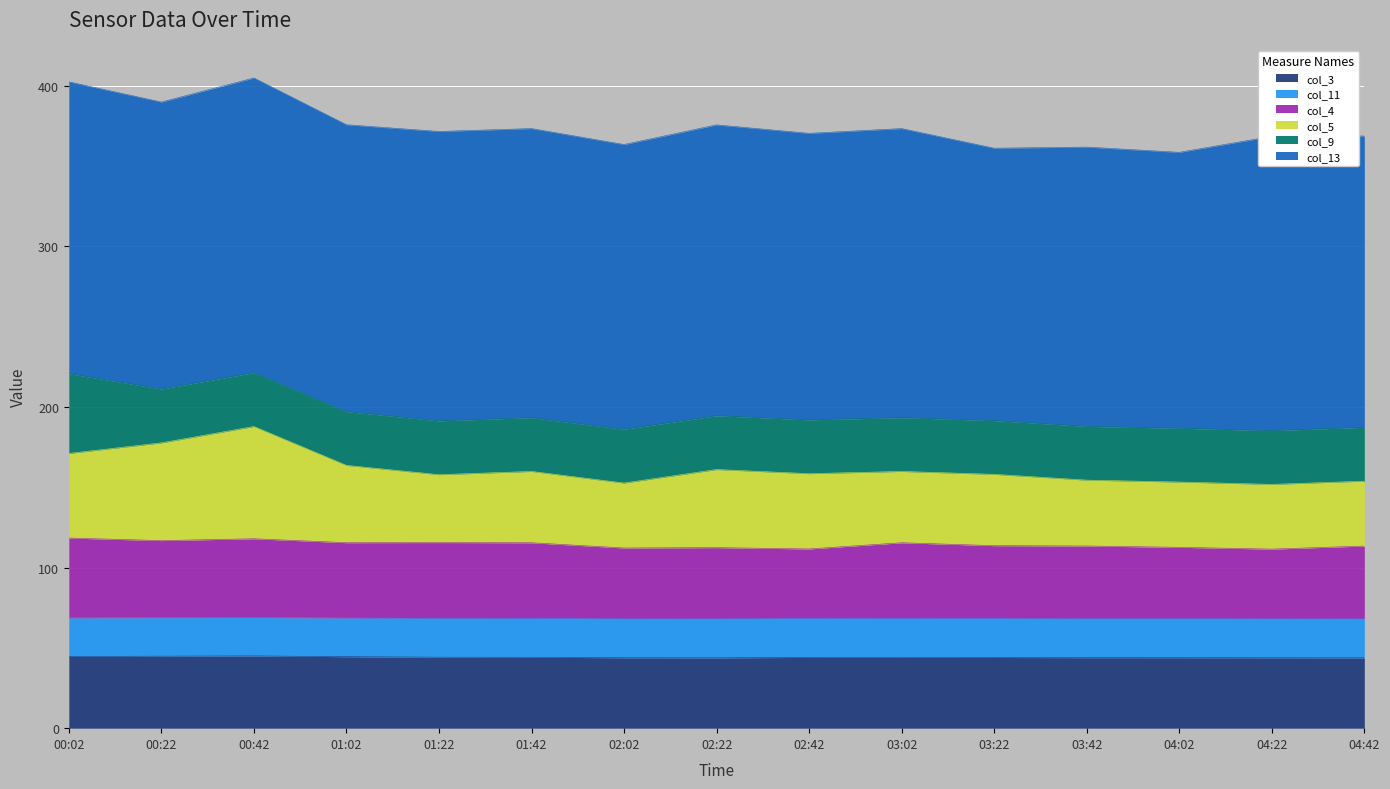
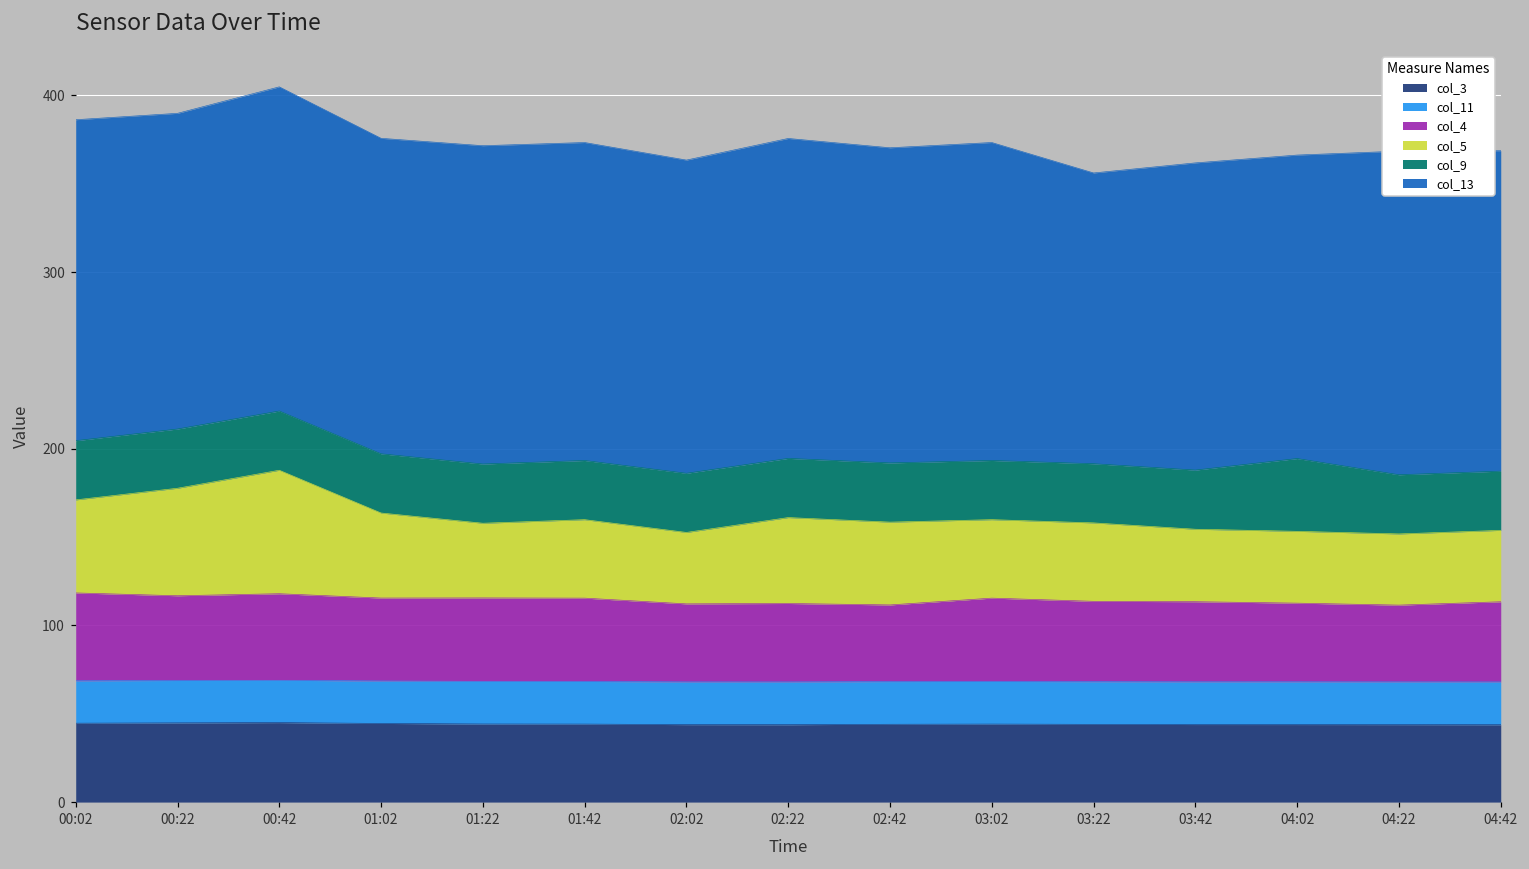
  {
    "col_3": {
      "00:02": 45,
      "00:22": 45,
      "00:42": 45,
      "01:02": 45,
      "01:22": 44,
      "01:42": 44,
      "02:02": 44,
      "02:22": 44,
      "02:42": 44,
      "03:02": 44,
      "03:22": 44,
      "03:42": 44,
      "04:02": 44,
      "04:22": 44,
      "04:42": 44
    },
    "col_11": {
      "00:02": 24,
      "00:22": 24,
      "00:42": 24,
      "01:02": 24,
      "01:22": 24,
      "01:42": 24,
      "02:02": 24,
      "02:22": 24,
      "02:42": 24,
      "03:02": 24,
      "03:22": 24,
      "03:42": 24,
      "04:02": 24,
      "04:22": 24,
      "04:42": 24
    },
    "col_4": {
      "00:02": 50,
      "00:22": 48,
      "00:42": 49,
      "01:02": 47,
      "01:22": 47,
      "01:42": 47,
      "02:02": 44,
      "02:22": 44,
      "02:42": 43,
      "03:02": 47,
      "03:22": 45,
      "03:42": 45,
      "04:02": 45,
      "04:22": 43,
      "04:42": 45
    },
    "col_5": {
      "00:02": 53,
      "00:22": 61,
      "00:42": 70,
      "01:02": 48,
      "01:22": 42,
      "01:42": 44,
      "02:02": 40,
      "02:22": 49,
      "02:42": 47,
      "03:02": 44,
      "03:22": 44,
      "03:42": 41,
      "04:02": 41,
      "04:22": 40,
      "04:42": 40
    },
    "col_9": {
-     "00:02": 50,
+     "00:02": 34,
      "00:22": 34,
      "00:42": 34,
      "01:02": 34,
      "01:22": 34,
      "01:42": 34,
      "02:02": 33,
      "02:22": 34,
      "02:42": 34,
      "03:02": 34,
      "03:22": 33,
      "03:42": 33,
-     "04:02": 34,
+     "04:02": 41,
      "04:22": 33,
      "04:42": 34
    },
    "col_13": {
      "00:02": 182,
      "00:22": 179,
      "00:42": 184,
      "01:02": 179,
      "01:22": 180,
      "01:42": 180,
      "02:02": 177,
      "02:22": 181,
      "02:42": 178,
      "03:02": 180,
-     "03:22": 170,
+     "03:22": 165,
      "03:42": 174,
      "04:02": 172,
      "04:42": 181
    }
  }
